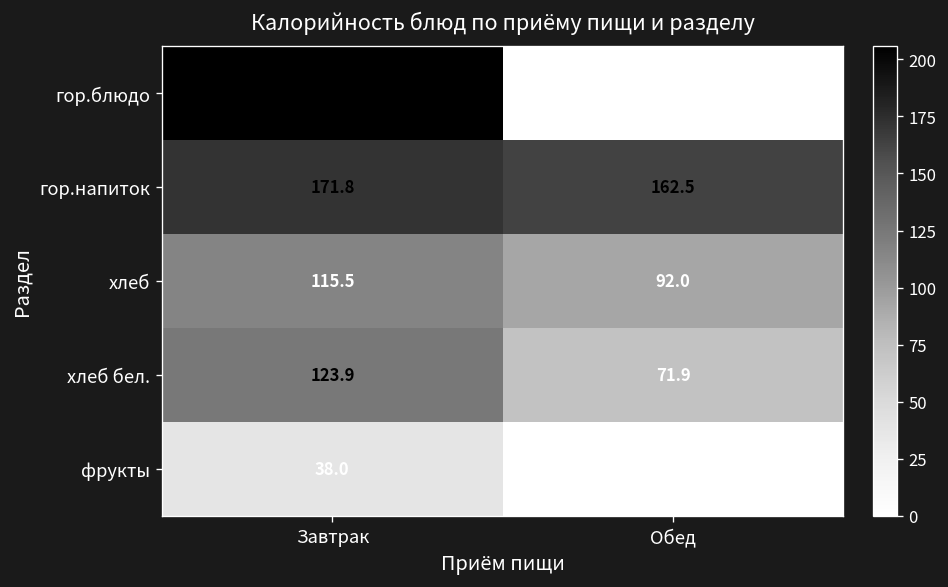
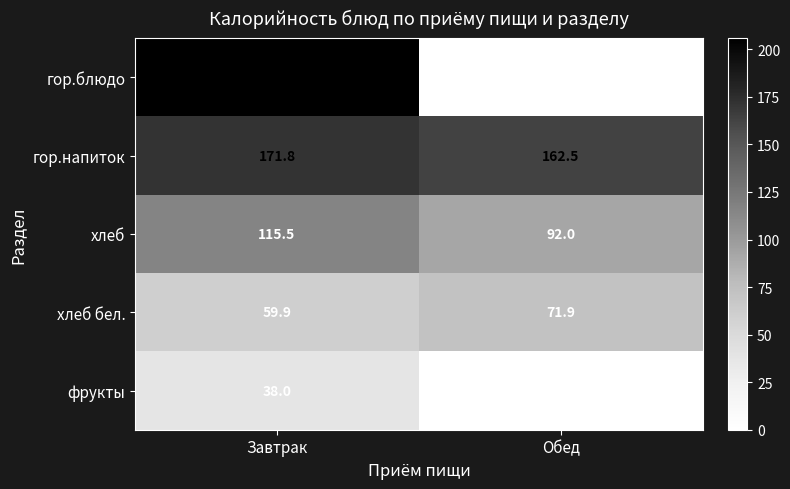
  {
    "гор.напиток": {
      "Завтрак": 171.8,
      "Обед": 162.5
    },
    "хлеб": {
      "Завтрак": 115.5,
      "Обед": 92.0
    },
    "хлеб бел.": {
-     "Завтрак": 123.9,
+     "Завтрак": 59.9,
      "Обед": 71.9
    }
  }
